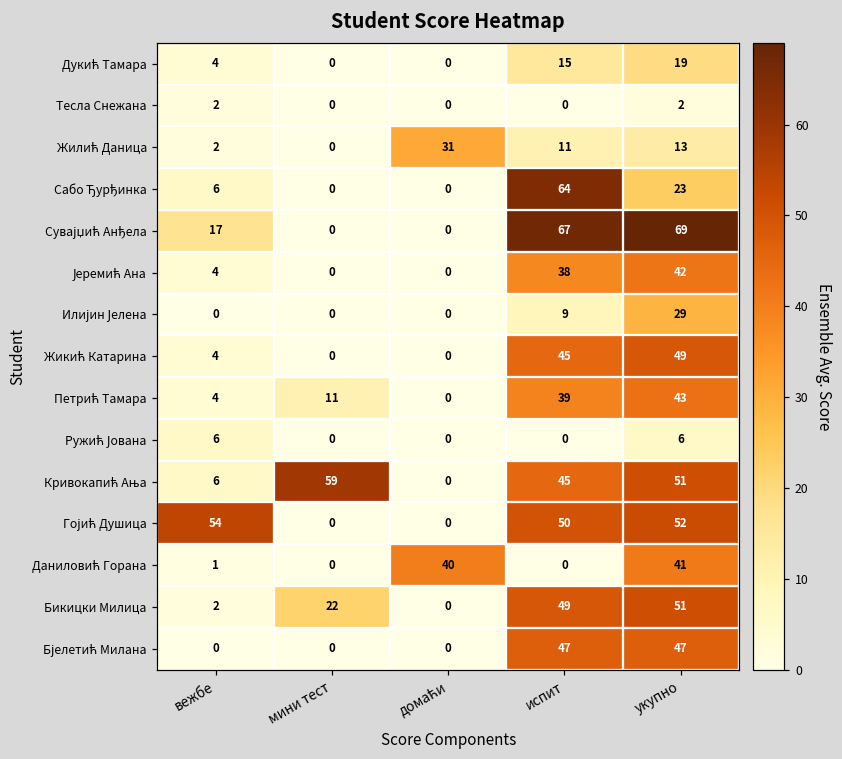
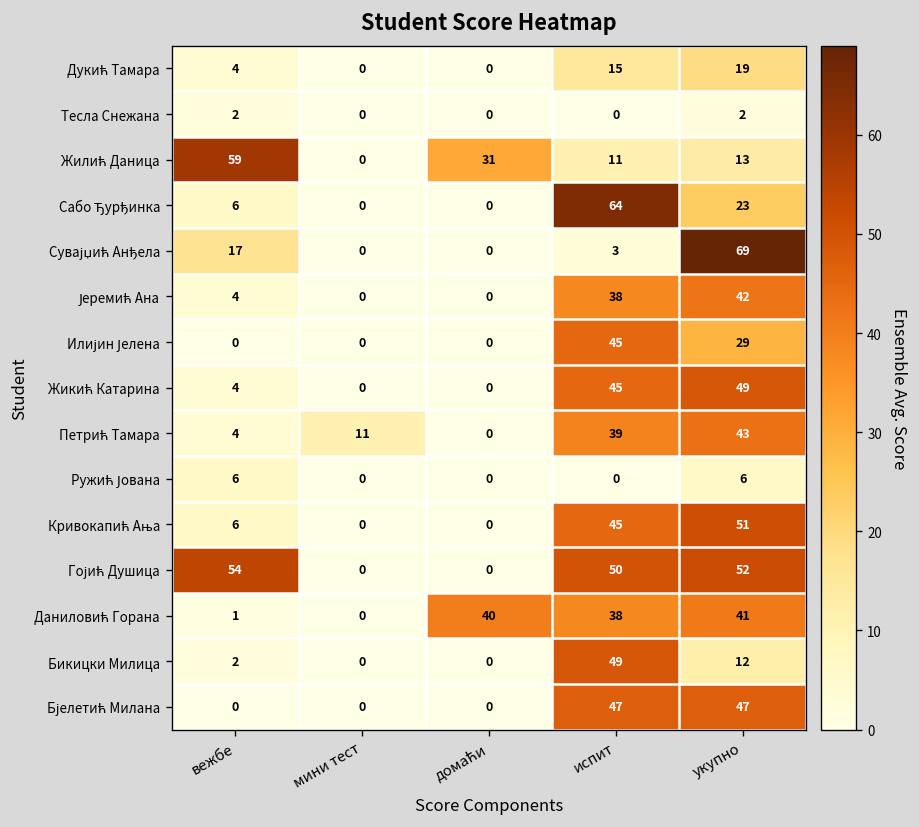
  {
    "Дукић Тамара": {
      "вежбе": 4,
      "мини тест": 0,
      "домаћи": 0,
      "испит": 15,
      "укупно": 19
    },
    "Тесла Снежана": {
      "вежбе": 2,
      "мини тест": 0,
      "домаћи": 0,
      "испит": 0,
      "укупно": 2
    },
    "Жилић Даница": {
-     "вежбе": 2,
+     "вежбе": 59,
      "мини тест": 0,
      "домаћи": 31,
      "испит": 11,
      "укупно": 13
    },
    "Сабо Ђурђинка": {
      "вежбе": 6,
      "мини тест": 0,
      "домаћи": 0,
      "испит": 64,
      "укупно": 23
    },
    "Сувајџић Анђела": {
      "вежбе": 17,
      "мини тест": 0,
      "домаћи": 0,
-     "испит": 67,
+     "испит": 3,
      "укупно": 69
    },
    "Јеремић Ана": {
      "вежбе": 4,
      "мини тест": 0,
      "домаћи": 0,
      "испит": 38,
      "укупно": 42
    },
    "Илијин Јелена": {
      "вежбе": 0,
      "мини тест": 0,
      "домаћи": 0,
-     "испит": 9,
+     "испит": 45,
      "укупно": 29
    },
    "Жикић Катарина": {
      "вежбе": 4,
      "мини тест": 0,
      "домаћи": 0,
      "испит": 45,
      "укупно": 49
    },
    "Петрић Тамара": {
      "вежбе": 4,
      "мини тест": 11,
      "домаћи": 0,
      "испит": 39,
      "укупно": 43
    },
    "Ружић Јована": {
      "вежбе": 6,
      "мини тест": 0,
      "домаћи": 0,
      "испит": 0,
      "укупно": 6
    },
    "Кривокапић Ања": {
      "вежбе": 6,
-     "мини тест": 59,
+     "мини тест": 0,
      "домаћи": 0,
      "испит": 45,
      "укупно": 51
    },
    "Гојић Душица": {
      "вежбе": 54,
      "мини тест": 0,
      "домаћи": 0,
      "испит": 50,
      "укупно": 52
    },
    "Даниловић Горана": {
      "вежбе": 1,
      "мини тест": 0,
      "домаћи": 40,
-     "испит": 0,
+     "испит": 38,
      "укупно": 41
    },
    "Бикицки Милица": {
      "вежбе": 2,
-     "мини тест": 22,
+     "мини тест": 0,
      "домаћи": 0,
      "испит": 49,
-     "укупно": 51
+     "укупно": 12
    },
    "Бјелетић Милана": {
      "вежбе": 0,
      "мини тест": 0,
      "домаћи": 0,
      "испит": 47,
      "укупно": 47
    }
  }
